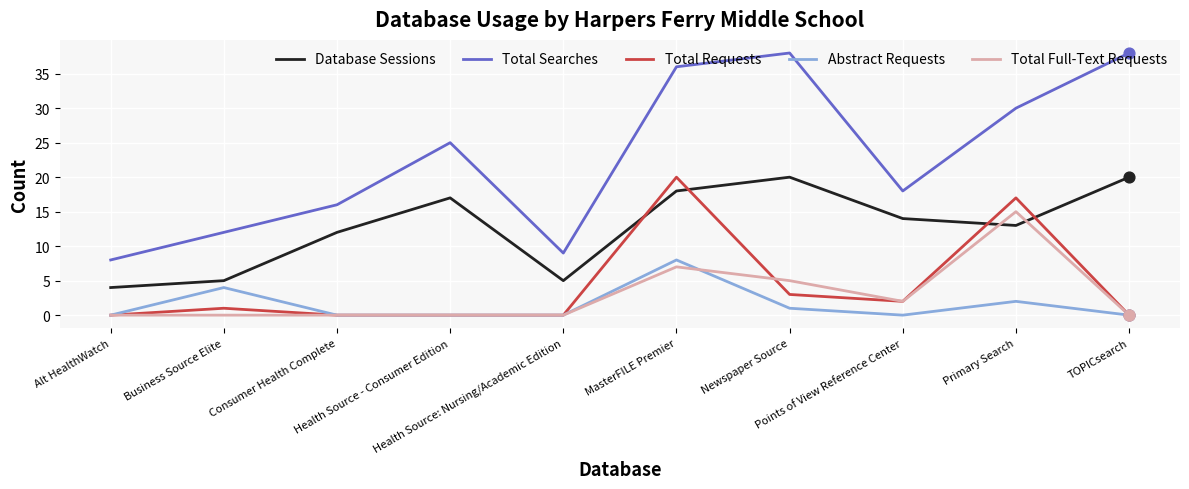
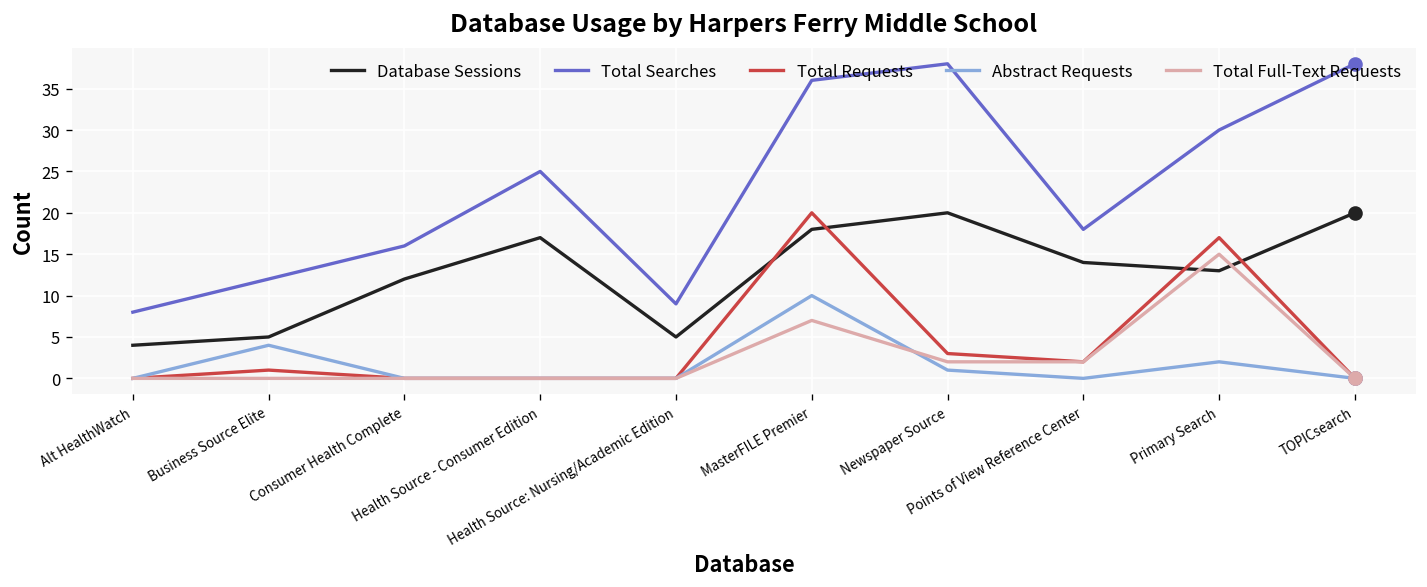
  {
    "Abstract Requests": {
      "Business Source Elite": 4,
-     "MasterFILE Premier": 8,
+     "MasterFILE Premier": 10,
      "Newspaper Source": 1,
      "Points of View Reference Center": 0,
      "Primary Search": 2
    },
    "Total Full-Text Requests": {
      "Business Source Elite": 0,
      "MasterFILE Premier": 7,
-     "Newspaper Source": 5,
+     "Newspaper Source": 2,
      "Primary Search": 15
    }
  }
